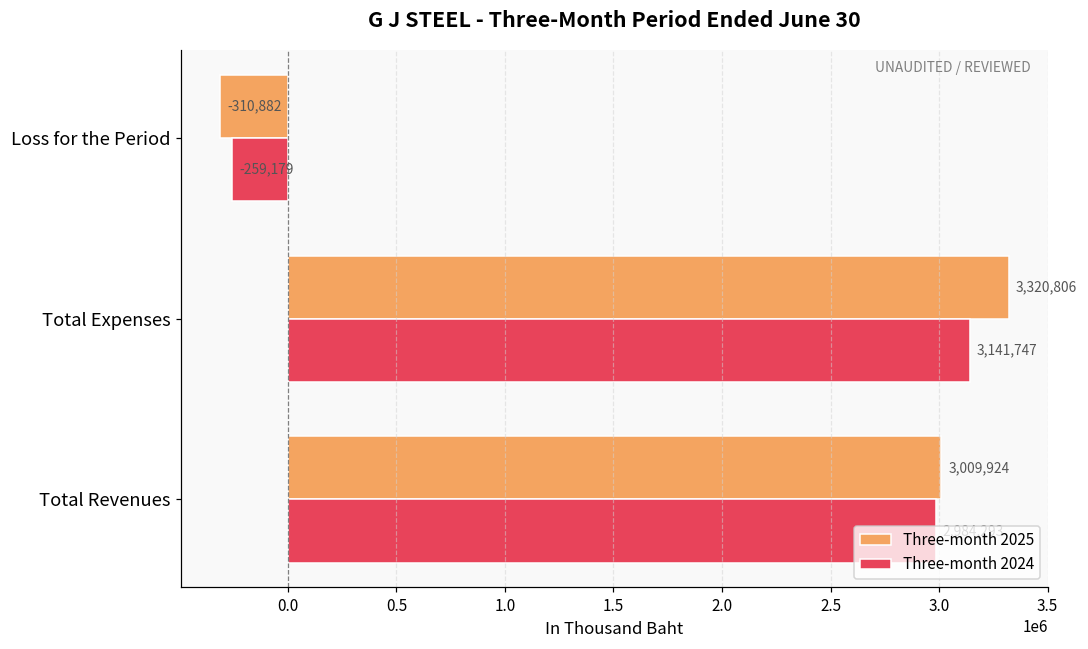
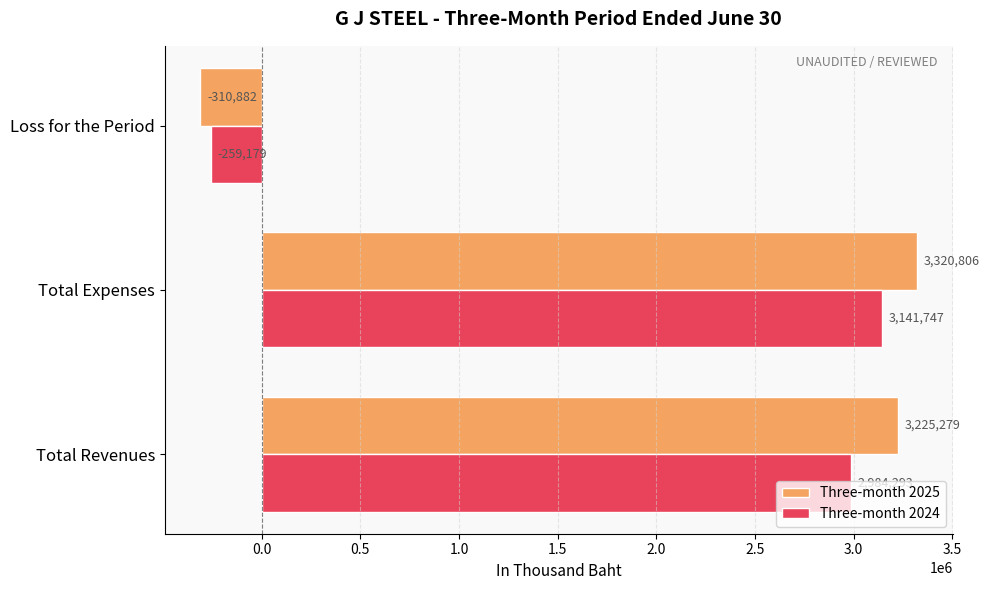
  {
    "Three-month 2025": {
      "Loss for the Period": "-310,882",
      "Total Expenses": "3,320,806",
-     "Total Revenues": "3,009,924"
+     "Total Revenues": "3,225,279"
    },
    "Three-month 2024": {
      "Loss for the Period": "-259,179",
      "Total Expenses": "3,141,747"
    }
  }
